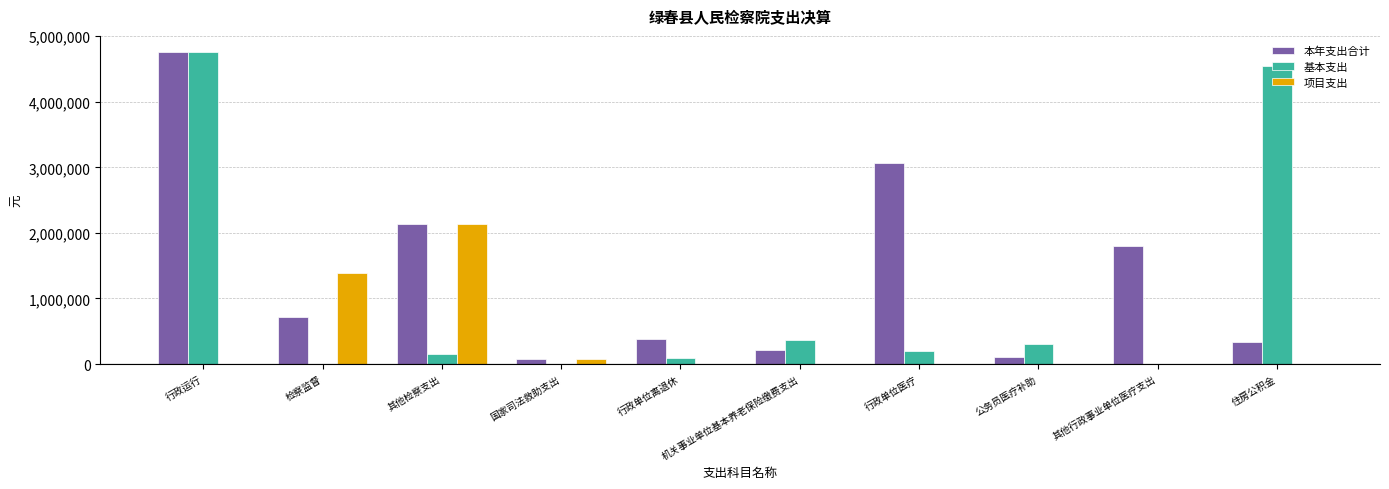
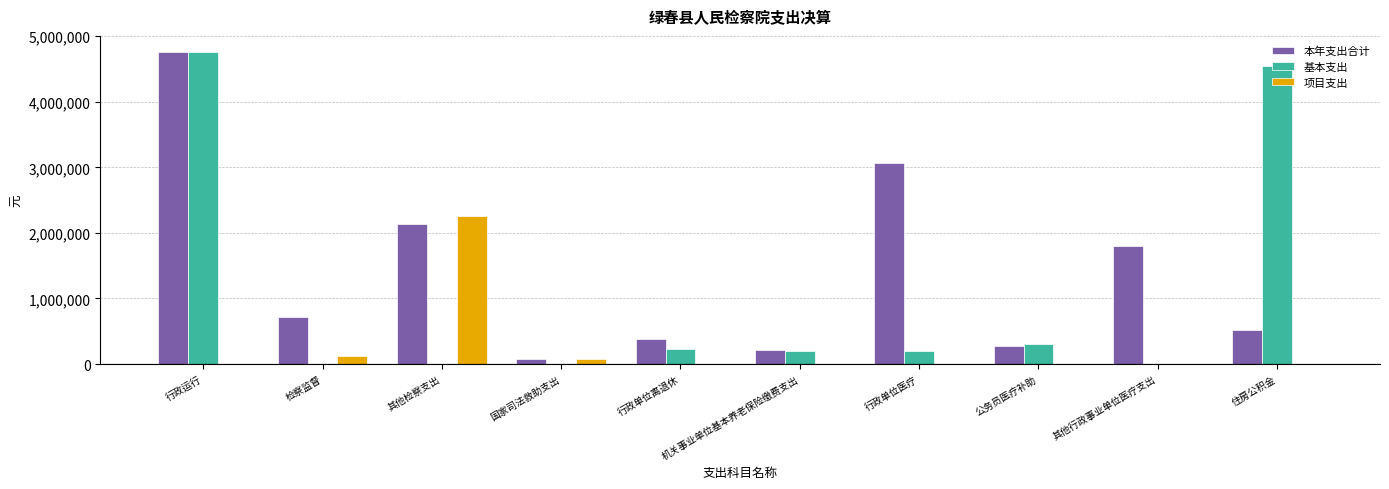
  {
    "本年支出合计": {
      "行政运行": "4,800,000",
      "检察监督": "700,000",
      "其他检察支出": "2,100,000",
      "国家司法救助支出": "100,000",
      "行政单位离退休": "400,000",
      "机关事业单位基本养老保险缴费支出": "200,000",
      "行政单位医疗": "3,100,000",
-     "公务员医疗补助": "100,000",
+     "公务员医疗补助": "300,000",
      "其他行政事业单位医疗支出": "1,800,000",
-     "住房公积金": "300,000"
+     "住房公积金": "500,000"
    },
    "基本支出": {
      "行政运行": "4,800,000",
      "检察监督": "0",
-     "其他检察支出": "200,000",
+     "其他检察支出": "0",
      "国家司法救助支出": "0",
-     "行政单位离退休": "100,000",
-     "机关事业单位基本养老保险缴费支出": "400,000",
+     "行政单位离退休": "200,000",
+     "机关事业单位基本养老保险缴费支出": "200,000",
      "行政单位医疗": "200,000",
      "公务员医疗补助": "300,000",
      "住房公积金": "4,500,000"
    },
    "项目支出": {
      "行政运行": "0",
-     "检察监督": "1,400,000",
-     "其他检察支出": "2,100,000",
+     "检察监督": "100,000",
+     "其他检察支出": "2,300,000",
      "国家司法救助支出": "100,000",
      "行政单位离退休": "0",
      "机关事业单位基本养老保险缴费支出": "0",
      "行政单位医疗": "0",
      "公务员医疗补助": "0",
      "其他行政事业单位医疗支出": "0",
      "住房公积金": "0"
    }
  }
